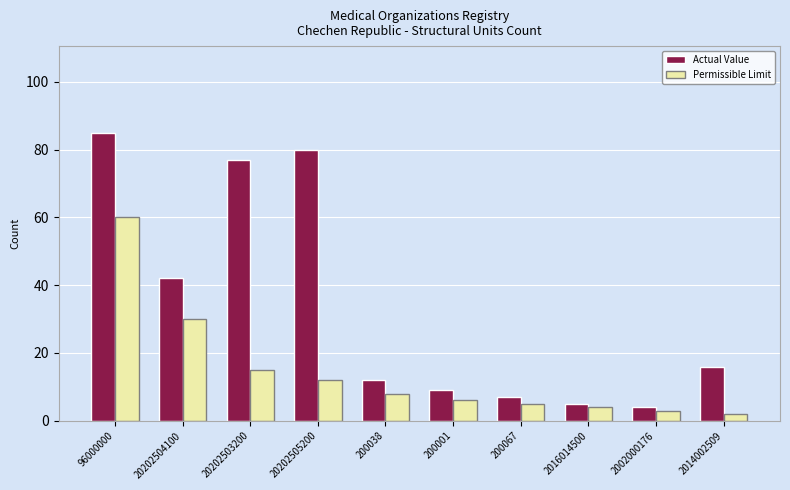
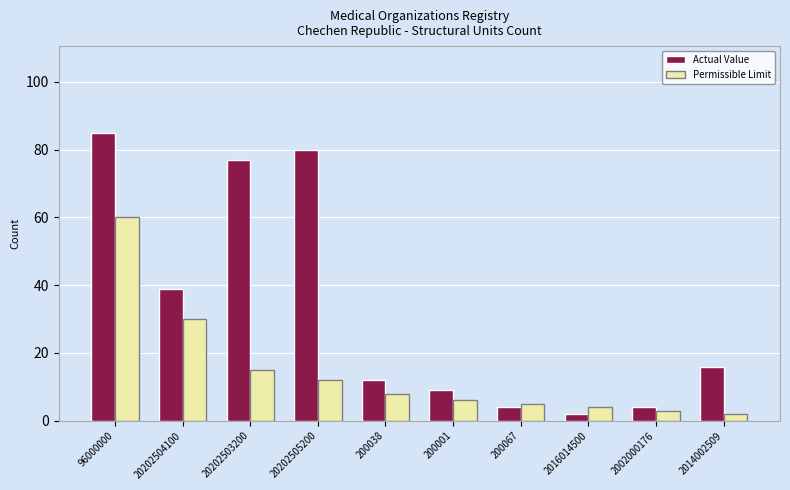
  {
    "Actual Value": {
      "96000000": 85,
-     "20202504100": 42,
+     "20202504100": 39,
      "20202503200": 77,
      "20202505200": 80,
      "200038": 12,
      "200001": 9,
-     "200067": 7,
-     "2016014500": 5,
+     "200067": 4,
+     "2016014500": 2,
      "2002000176": 4,
      "2014002509": 16
    },
    "Permissible Limit": {
      "96000000": 60,
      "20202504100": 30,
      "20202503200": 15,
      "20202505200": 12,
      "200038": 8,
      "200001": 6,
      "200067": 5,
      "2016014500": 4,
      "2002000176": 3,
      "2014002509": 2
    }
  }
